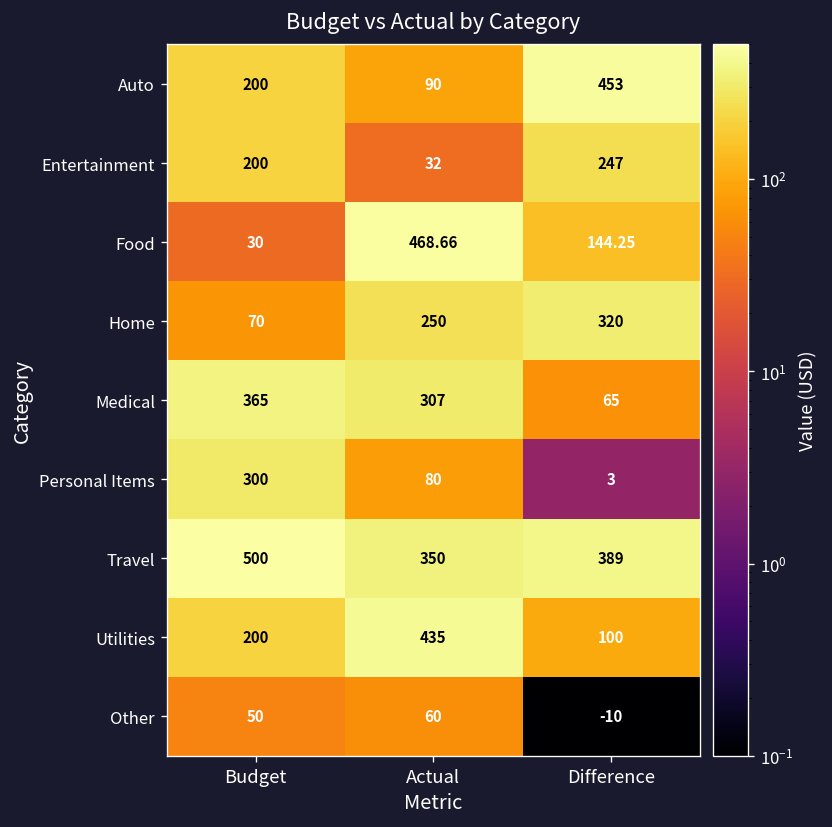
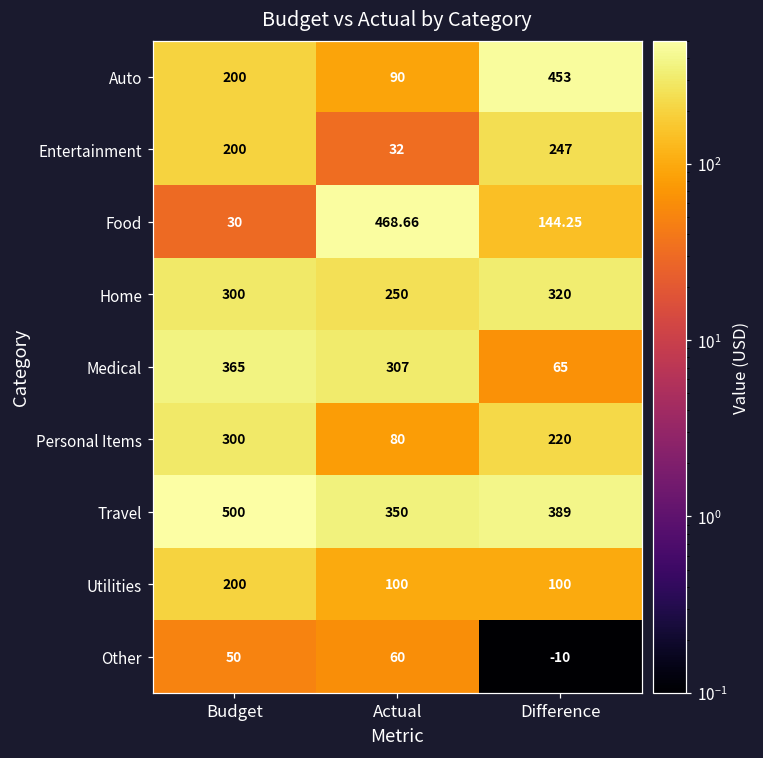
  {
    "Auto": {
      "Budget": 200,
      "Actual": 90,
      "Difference": 453
    },
    "Entertainment": {
      "Budget": 200,
      "Actual": 32,
      "Difference": 247
    },
    "Food": {
      "Budget": 30,
      "Actual": 468.66,
      "Difference": 144.25
    },
    "Home": {
-     "Budget": 70,
+     "Budget": 300,
      "Actual": 250,
      "Difference": 320
    },
    "Medical": {
      "Budget": 365,
      "Actual": 307,
      "Difference": 65
    },
    "Personal Items": {
      "Budget": 300,
      "Actual": 80,
-     "Difference": 3
+     "Difference": 220
    },
    "Travel": {
      "Budget": 500,
      "Actual": 350,
      "Difference": 389
    },
    "Utilities": {
      "Budget": 200,
-     "Actual": 435,
+     "Actual": 100,
      "Difference": 100
    },
    "Other": {
      "Budget": 50,
      "Actual": 60,
      "Difference": -10
    }
  }
